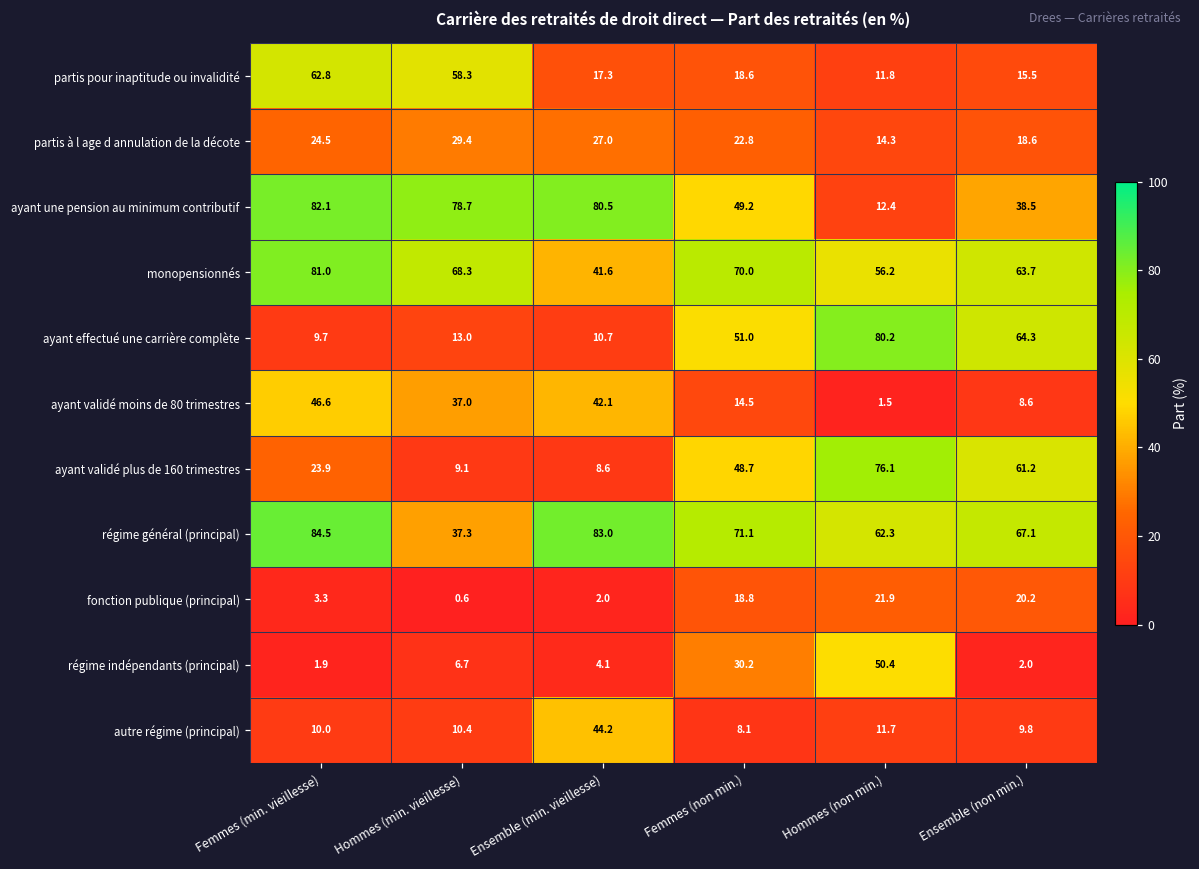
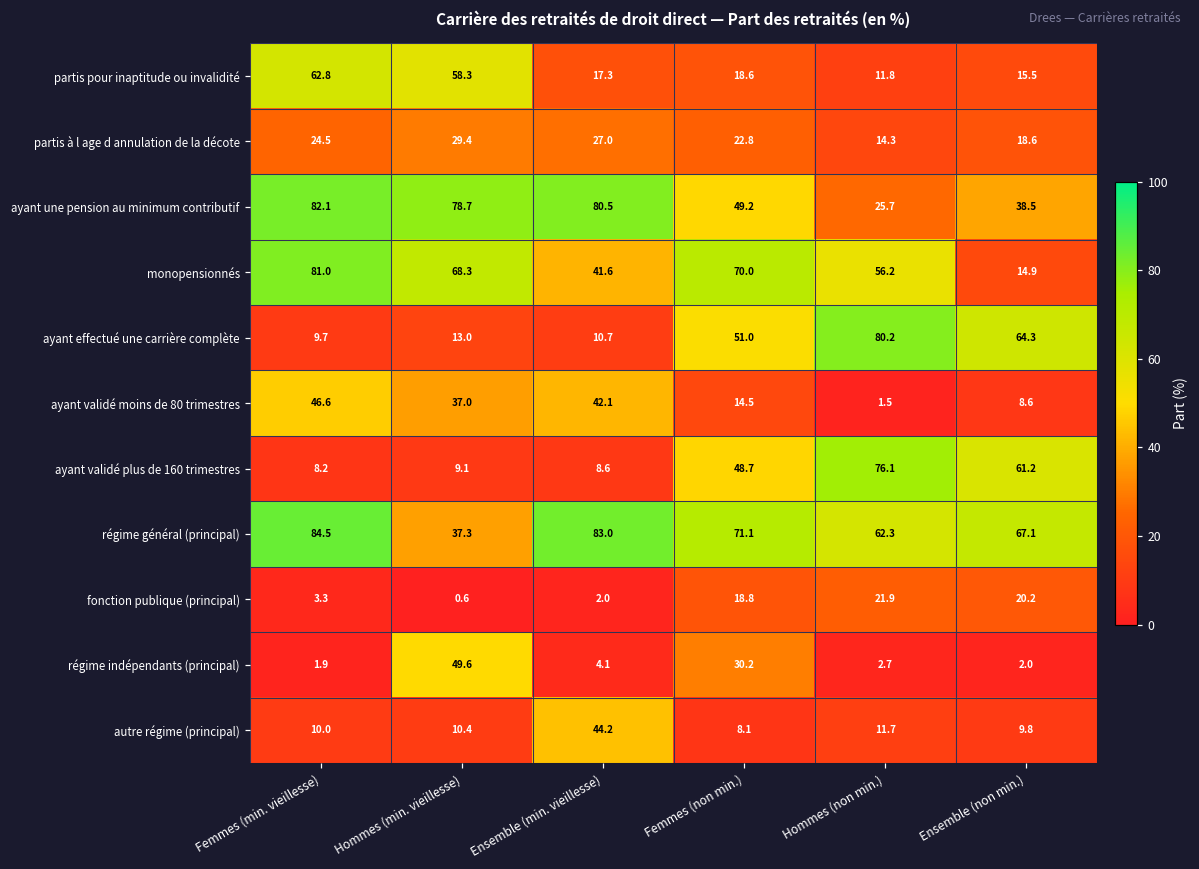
  {
    "partis pour inaptitude ou invalidité": {
      "Femmes (min. vieillesse)": 62.8,
      "Hommes (min. vieillesse)": 58.3,
      "Ensemble (min. vieillesse)": 17.3,
      "Femmes (non min.)": 18.6,
      "Hommes (non min.)": 11.8,
      "Ensemble (non min.)": 15.5
    },
    "partis à l age d annulation de la décote": {
      "Femmes (min. vieillesse)": 24.5,
      "Hommes (min. vieillesse)": 29.4,
      "Ensemble (min. vieillesse)": 27.0,
      "Femmes (non min.)": 22.8,
      "Hommes (non min.)": 14.3,
      "Ensemble (non min.)": 18.6
    },
    "ayant une pension au minimum contributif": {
      "Femmes (min. vieillesse)": 82.1,
      "Hommes (min. vieillesse)": 78.7,
      "Ensemble (min. vieillesse)": 80.5,
      "Femmes (non min.)": 49.2,
-     "Hommes (non min.)": 12.4,
+     "Hommes (non min.)": 25.7,
      "Ensemble (non min.)": 38.5
    },
    "monopensionnés": {
      "Femmes (min. vieillesse)": 81.0,
      "Hommes (min. vieillesse)": 68.3,
      "Ensemble (min. vieillesse)": 41.6,
      "Femmes (non min.)": 70.0,
      "Hommes (non min.)": 56.2,
-     "Ensemble (non min.)": 63.7
+     "Ensemble (non min.)": 14.9
    },
    "ayant effectué une carrière complète": {
      "Femmes (min. vieillesse)": 9.7,
      "Hommes (min. vieillesse)": 13.0,
      "Ensemble (min. vieillesse)": 10.7,
      "Femmes (non min.)": 51.0,
      "Hommes (non min.)": 80.2,
      "Ensemble (non min.)": 64.3
    },
    "ayant validé moins de 80 trimestres": {
      "Femmes (min. vieillesse)": 46.6,
      "Hommes (min. vieillesse)": 37.0,
      "Ensemble (min. vieillesse)": 42.1,
      "Femmes (non min.)": 14.5,
      "Hommes (non min.)": 1.5,
      "Ensemble (non min.)": 8.6
    },
    "ayant validé plus de 160 trimestres": {
-     "Femmes (min. vieillesse)": 23.9,
+     "Femmes (min. vieillesse)": 8.2,
      "Hommes (min. vieillesse)": 9.1,
      "Ensemble (min. vieillesse)": 8.6,
      "Femmes (non min.)": 48.7,
      "Hommes (non min.)": 76.1,
      "Ensemble (non min.)": 61.2
    },
    "régime général (principal)": {
      "Femmes (min. vieillesse)": 84.5,
      "Hommes (min. vieillesse)": 37.3,
      "Ensemble (min. vieillesse)": 83.0,
      "Femmes (non min.)": 71.1,
      "Hommes (non min.)": 62.3,
      "Ensemble (non min.)": 67.1
    },
    "fonction publique (principal)": {
      "Femmes (min. vieillesse)": 3.3,
      "Hommes (min. vieillesse)": 0.6,
      "Ensemble (min. vieillesse)": 2.0,
      "Femmes (non min.)": 18.8,
      "Hommes (non min.)": 21.9,
      "Ensemble (non min.)": 20.2
    },
    "régime indépendants (principal)": {
      "Femmes (min. vieillesse)": 1.9,
-     "Hommes (min. vieillesse)": 6.7,
+     "Hommes (min. vieillesse)": 49.6,
      "Ensemble (min. vieillesse)": 4.1,
      "Femmes (non min.)": 30.2,
-     "Hommes (non min.)": 50.4,
+     "Hommes (non min.)": 2.7,
      "Ensemble (non min.)": 2.0
    },
    "autre régime (principal)": {
      "Femmes (min. vieillesse)": 10.0,
      "Hommes (min. vieillesse)": 10.4,
      "Ensemble (min. vieillesse)": 44.2,
      "Femmes (non min.)": 8.1,
      "Hommes (non min.)": 11.7,
      "Ensemble (non min.)": 9.8
    }
  }
